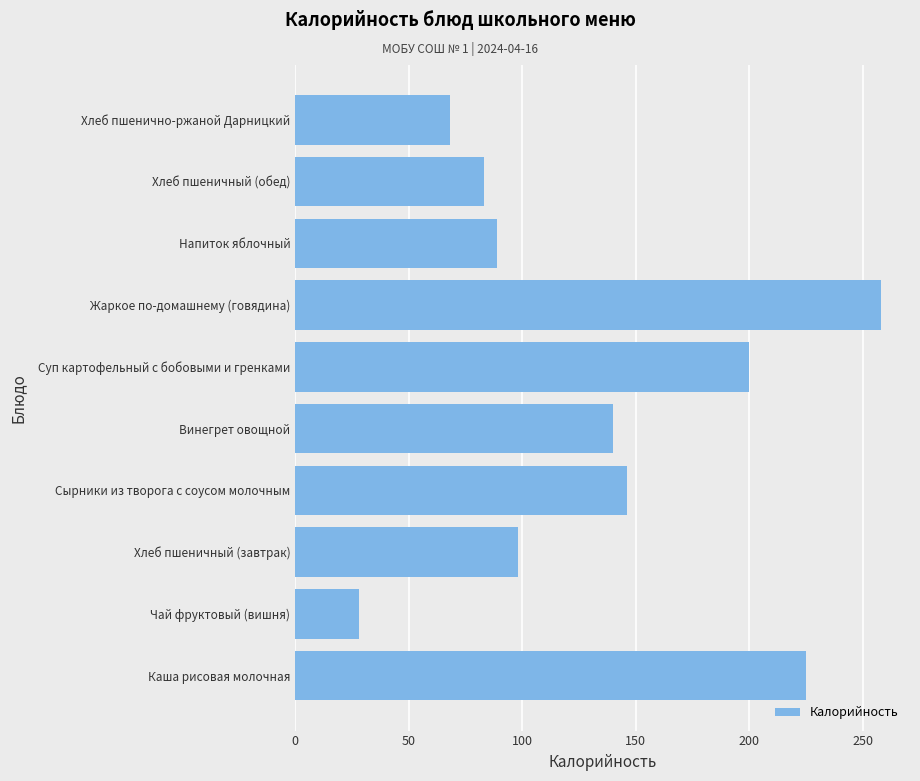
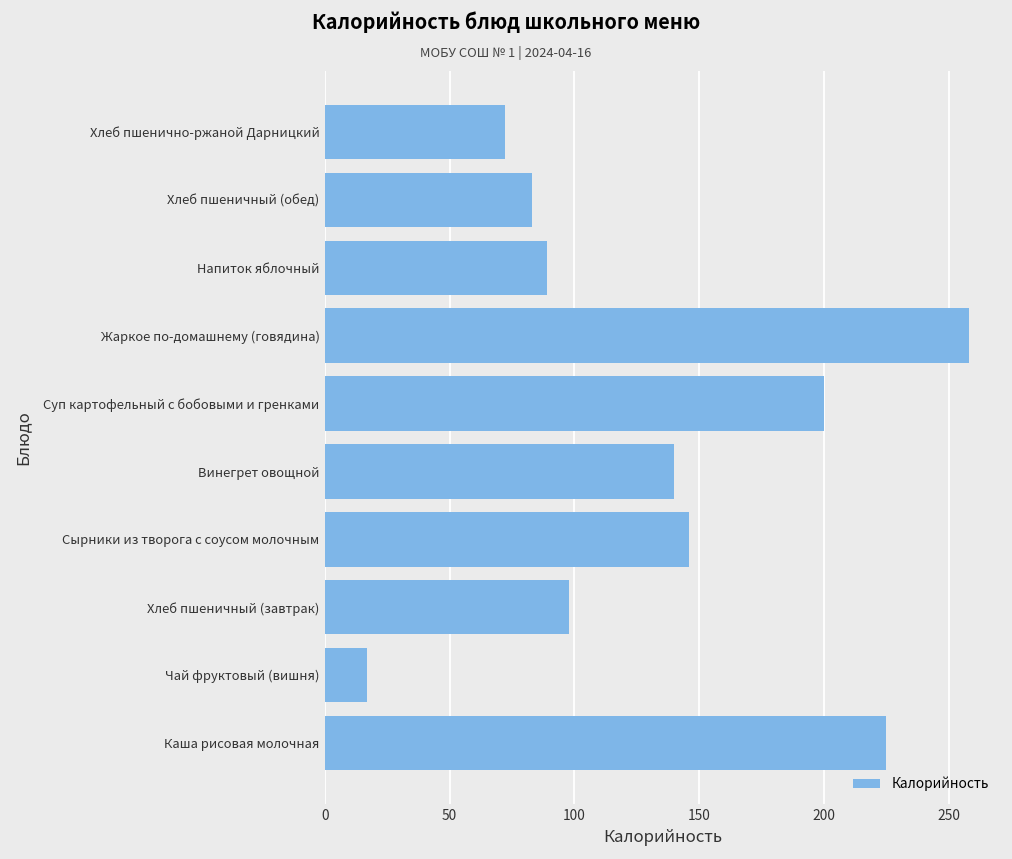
  {
-   "Хлеб пшенично-ржаной Дарницкий": 68,
+   "Хлеб пшенично-ржаной Дарницкий": 72,
    "Хлеб пшеничный (обед)": 83,
    "Напиток яблочный": 89,
    "Жаркое по-домашнему (говядина)": 258,
    "Суп картофельный с бобовыми и гренками": 200,
    "Винегрет овощной": 140,
    "Сырники из творога с соусом молочным": 146,
    "Хлеб пшеничный (завтрак)": 98,
-   "Чай фруктовый (вишня)": 28,
+   "Чай фруктовый (вишня)": 17,
    "Каша рисовая молочная": 225
  }
